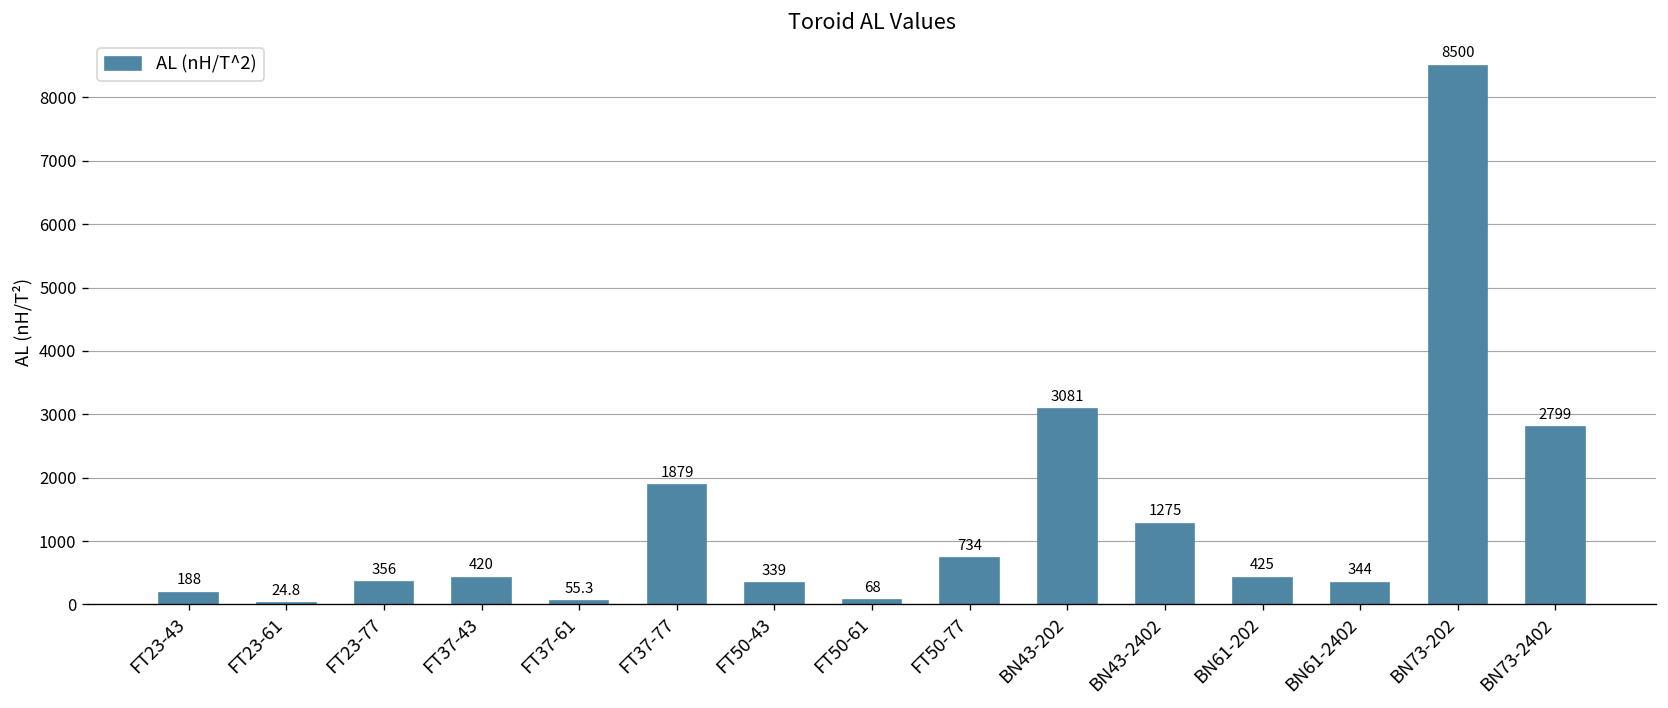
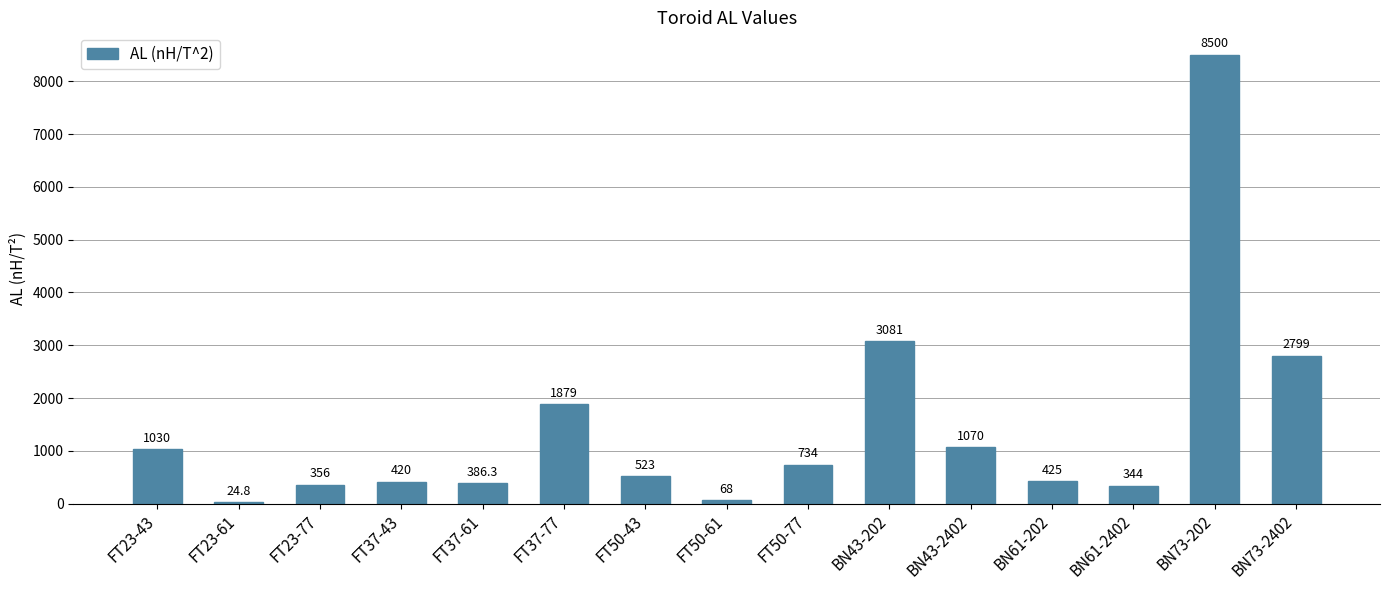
  {
-   "FT23-43": 188,
+   "FT23-43": 1030,
    "FT23-61": 24.8,
    "FT23-77": 356,
    "FT37-43": 420,
-   "FT37-61": 55.3,
+   "FT37-61": 386.3,
    "FT37-77": 1879,
-   "FT50-43": 339,
+   "FT50-43": 523,
    "FT50-61": 68,
    "FT50-77": 734,
    "BN43-202": 3081,
-   "BN43-2402": 1275,
+   "BN43-2402": 1070,
    "BN61-202": 425,
    "BN61-2402": 344,
    "BN73-202": 8500,
    "BN73-2402": 2799
  }
